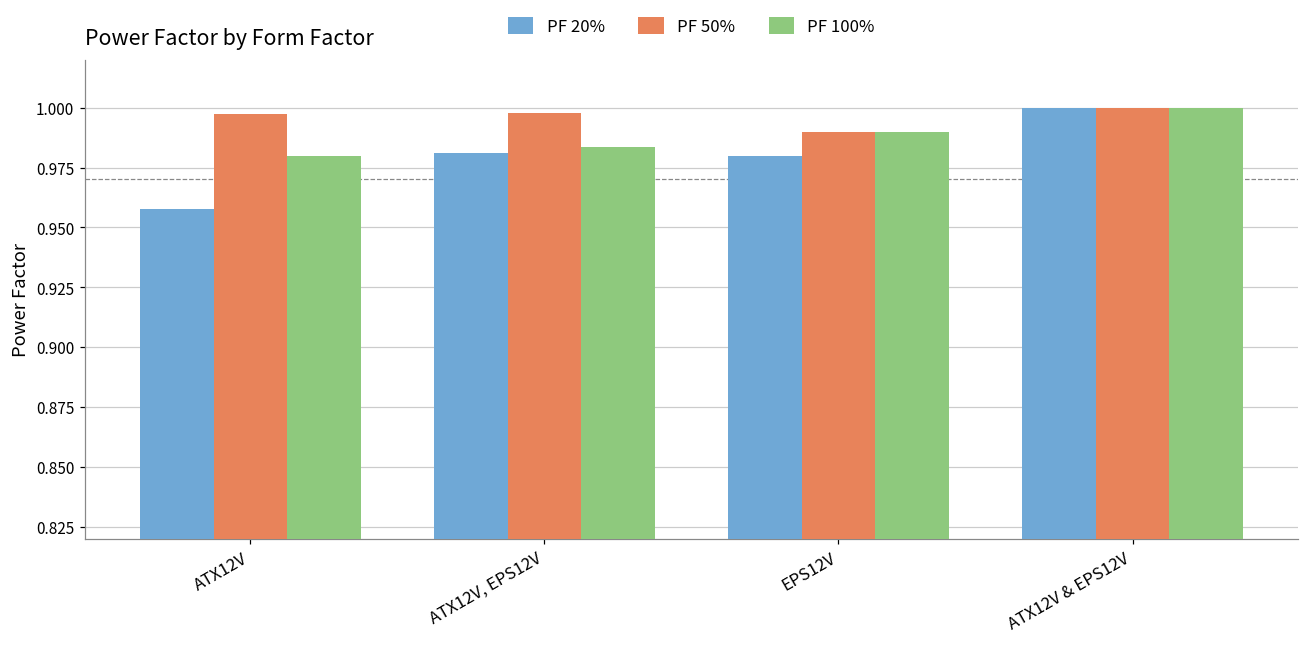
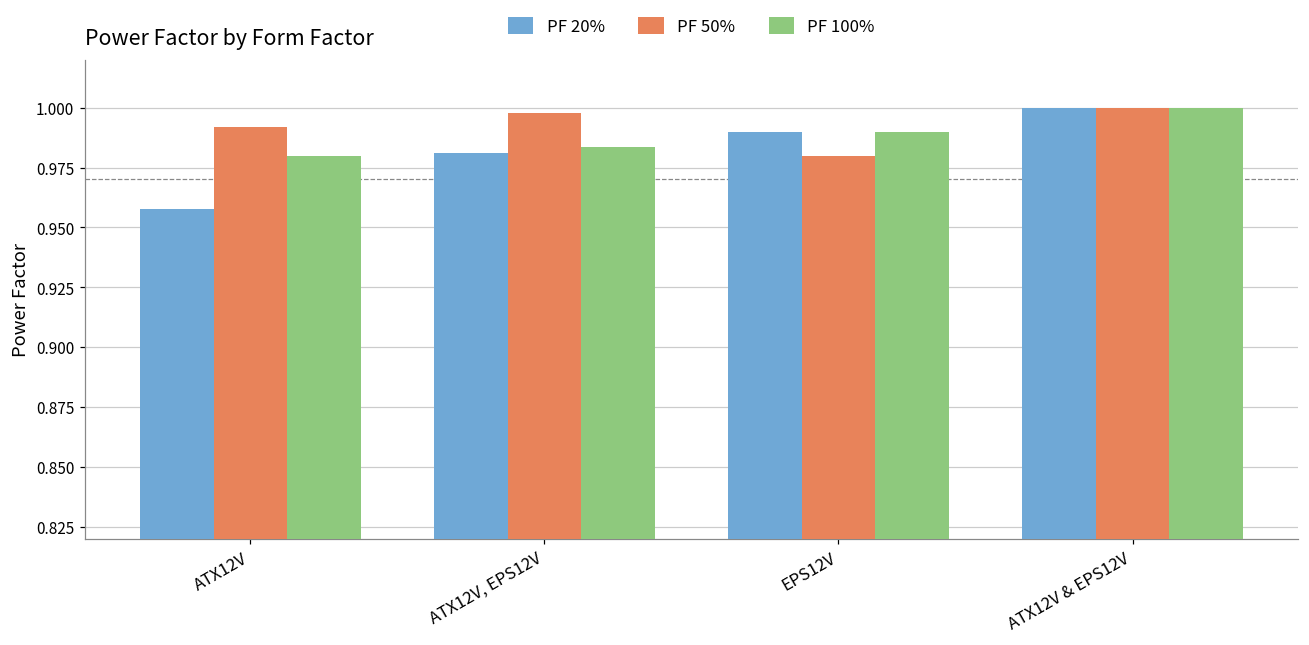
  {
    "PF 20%": {
      "ATX12V": 0.958,
      "ATX12V, EPS12V": 0.98,
-     "EPS12V": 0.98,
+     "EPS12V": 0.99,
      "ATX12V & EPS12V": 1.00
    },
    "PF 50%": {
-     "ATX12V": 0.998,
+     "ATX12V": 0.992,
      "ATX12V, EPS12V": 0.998,
-     "EPS12V": 0.99,
+     "EPS12V": 0.98,
      "ATX12V & EPS12V": 1.000
    },
    "PF 100%": {
      "ATX12V": 0.980,
      "ATX12V, EPS12V": 0.984,
      "EPS12V": 0.990,
      "ATX12V & EPS12V": 1.000
    }
  }
